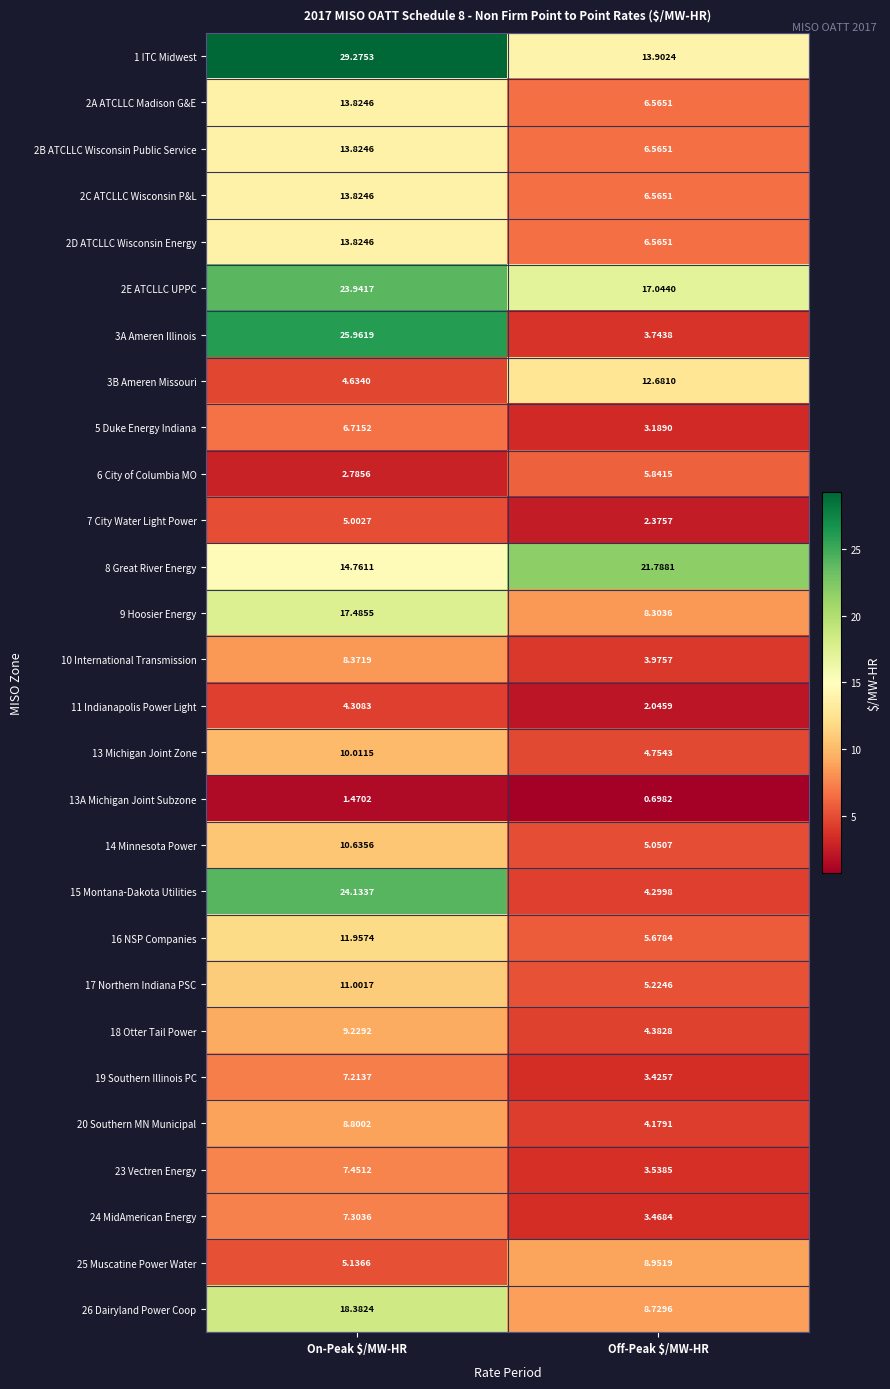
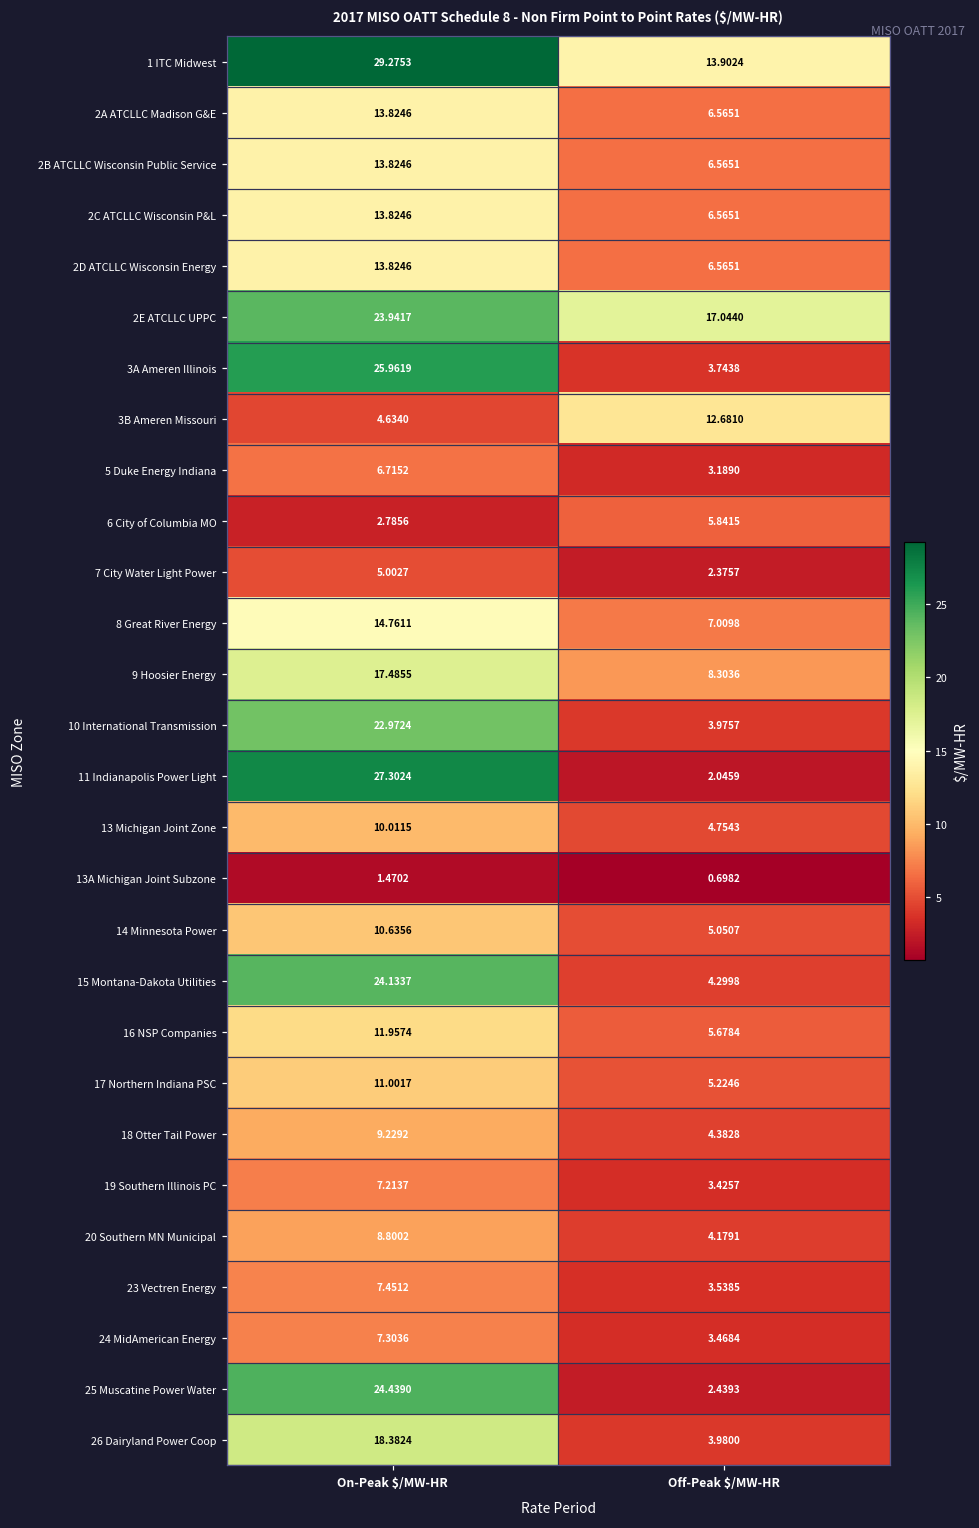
  {
    "1 ITC Midwest": {
      "On-Peak $/MW-HR": 29.2753,
      "Off-Peak $/MW-HR": 13.9024
    },
    "2A ATCLLC Madison G&E": {
      "On-Peak $/MW-HR": 13.8246,
      "Off-Peak $/MW-HR": 6.5651
    },
    "2B ATCLLC Wisconsin Public Service": {
      "On-Peak $/MW-HR": 13.8246,
      "Off-Peak $/MW-HR": 6.5651
    },
    "2C ATCLLC Wisconsin P&L": {
      "On-Peak $/MW-HR": 13.8246,
      "Off-Peak $/MW-HR": 6.5651
    },
    "2D ATCLLC Wisconsin Energy": {
      "On-Peak $/MW-HR": 13.8246,
      "Off-Peak $/MW-HR": 6.5651
    },
    "2E ATCLLC UPPC": {
      "On-Peak $/MW-HR": 23.9417,
      "Off-Peak $/MW-HR": 17.0440
    },
    "3A Ameren Illinois": {
      "On-Peak $/MW-HR": 25.9619,
      "Off-Peak $/MW-HR": 3.7438
    },
    "3B Ameren Missouri": {
      "On-Peak $/MW-HR": 4.6340,
      "Off-Peak $/MW-HR": 12.6810
    },
    "5 Duke Energy Indiana": {
      "On-Peak $/MW-HR": 6.7152,
      "Off-Peak $/MW-HR": 3.1890
    },
    "6 City of Columbia MO": {
      "On-Peak $/MW-HR": 2.7856,
      "Off-Peak $/MW-HR": 5.8415
    },
    "7 City Water Light Power": {
      "On-Peak $/MW-HR": 5.0027,
      "Off-Peak $/MW-HR": 2.3757
    },
    "8 Great River Energy": {
      "On-Peak $/MW-HR": 14.7611,
-     "Off-Peak $/MW-HR": 21.7881
+     "Off-Peak $/MW-HR": 7.0098
    },
    "9 Hoosier Energy": {
      "On-Peak $/MW-HR": 17.4855,
      "Off-Peak $/MW-HR": 8.3036
    },
    "10 International Transmission": {
-     "On-Peak $/MW-HR": 8.3719,
+     "On-Peak $/MW-HR": 22.9724,
      "Off-Peak $/MW-HR": 3.9757
    },
    "11 Indianapolis Power Light": {
-     "On-Peak $/MW-HR": 4.3083,
+     "On-Peak $/MW-HR": 27.3024,
      "Off-Peak $/MW-HR": 2.0459
    },
    "13 Michigan Joint Zone": {
      "On-Peak $/MW-HR": 10.0115,
      "Off-Peak $/MW-HR": 4.7543
    },
    "13A Michigan Joint Subzone": {
      "On-Peak $/MW-HR": 1.4702,
      "Off-Peak $/MW-HR": 0.6982
    },
    "14 Minnesota Power": {
      "On-Peak $/MW-HR": 10.6356,
      "Off-Peak $/MW-HR": 5.0507
    },
    "15 Montana-Dakota Utilities": {
      "On-Peak $/MW-HR": 24.1337,
      "Off-Peak $/MW-HR": 4.2998
    },
    "16 NSP Companies": {
      "On-Peak $/MW-HR": 11.9574,
      "Off-Peak $/MW-HR": 5.6784
    },
    "17 Northern Indiana PSC": {
      "On-Peak $/MW-HR": 11.0017,
      "Off-Peak $/MW-HR": 5.2246
    },
    "18 Otter Tail Power": {
      "On-Peak $/MW-HR": 9.2292,
      "Off-Peak $/MW-HR": 4.3828
    },
    "19 Southern Illinois PC": {
      "On-Peak $/MW-HR": 7.2137,
      "Off-Peak $/MW-HR": 3.4257
    },
    "20 Southern MN Municipal": {
      "On-Peak $/MW-HR": 8.8002,
      "Off-Peak $/MW-HR": 4.1791
    },
    "23 Vectren Energy": {
      "On-Peak $/MW-HR": 7.4512,
      "Off-Peak $/MW-HR": 3.5385
    },
    "24 MidAmerican Energy": {
      "On-Peak $/MW-HR": 7.3036,
      "Off-Peak $/MW-HR": 3.4684
    },
    "25 Muscatine Power Water": {
-     "On-Peak $/MW-HR": 5.1366,
-     "Off-Peak $/MW-HR": 8.9519
+     "On-Peak $/MW-HR": 24.4390,
+     "Off-Peak $/MW-HR": 2.4393
    },
    "26 Dairyland Power Coop": {
      "On-Peak $/MW-HR": 18.3824,
-     "Off-Peak $/MW-HR": 8.7296
+     "Off-Peak $/MW-HR": 3.9800
    }
  }
